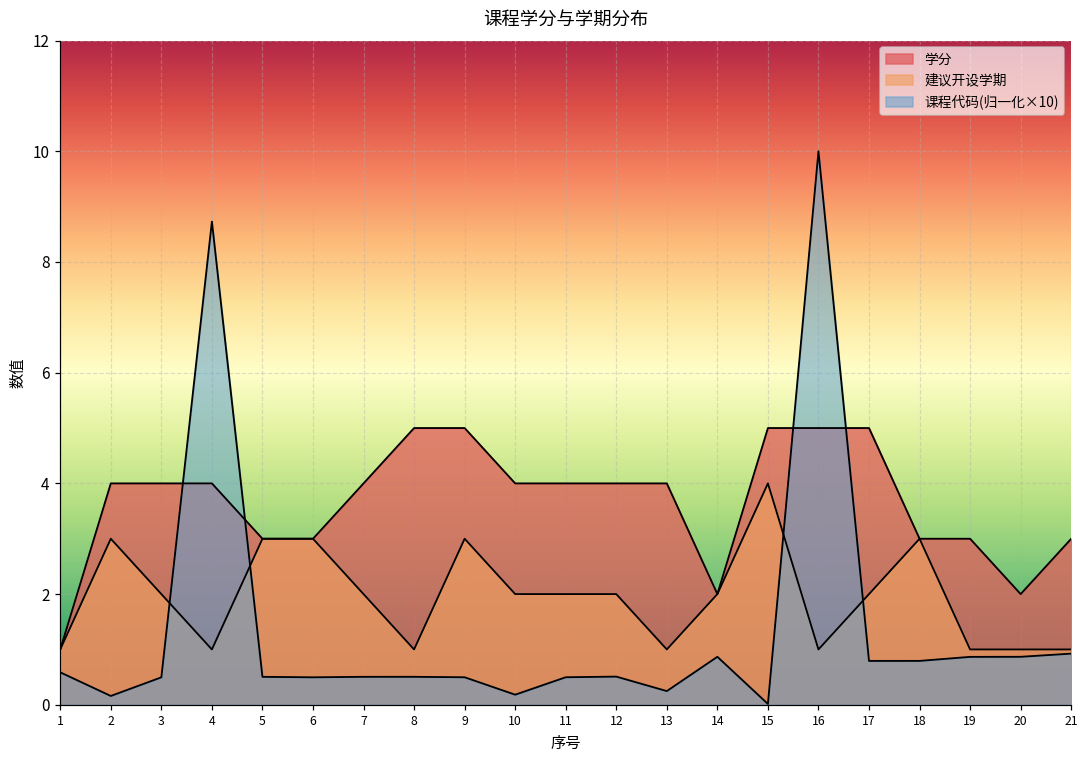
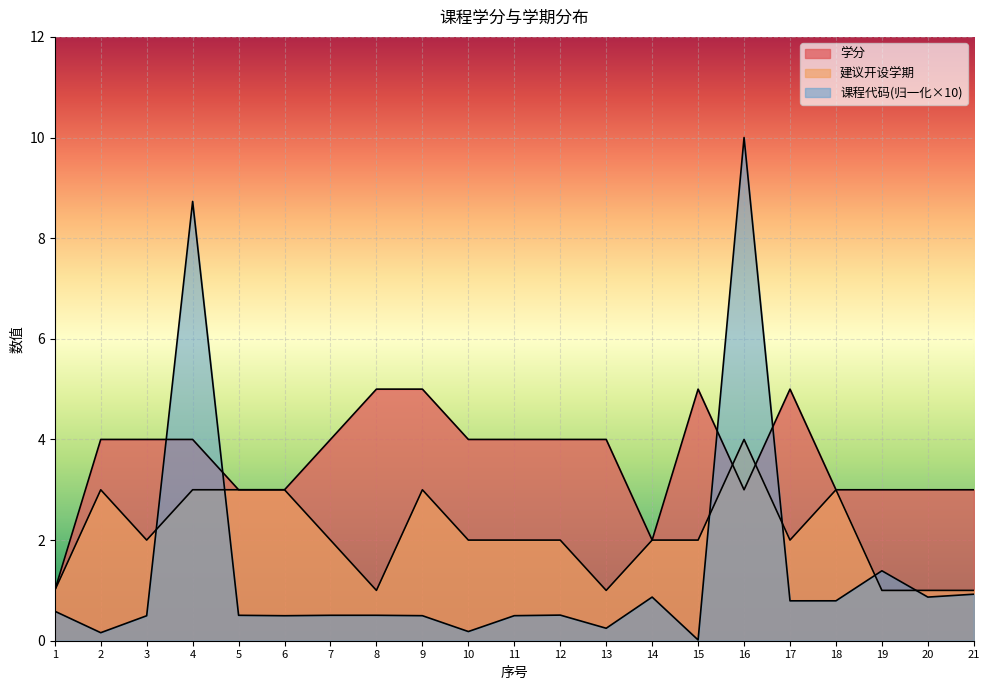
  {
    "学分": {
      "2": 4,
      "3": 4,
      "4": 4,
      "7": 4,
      "8": 5,
      "9": 5,
      "10": 4,
      "11": 4,
      "12": 4,
      "13": 4,
      "15": 5,
-     "16": 5,
+     "16": 3,
      "17": 5,
      "19": 3,
-     "20": 2,
+     "20": 3,
      "21": 3
    },
    "建议开设学期": {
      "2": 3,
      "3": 2,
-     "4": 1,
+     "4": 3,
      "7": 2,
      "8": 1,
      "9": 3,
      "10": 2,
      "11": 2,
      "12": 2,
      "13": 1,
-     "15": 4,
-     "16": 1,
+     "15": 2,
+     "16": 4,
      "17": 2,
      "19": 1,
      "20": 1,
      "21": 1
    },
    "课程代码(归一化×10)": {
      "1": 0.6,
      "2": 0.2,
      "3": 0.5,
      "4": 8.7,
      "5": 0.5,
      "6": 0.5,
      "7": 0.5,
      "8": 0.5,
      "9": 0.5,
      "10": 0.2,
      "11": 0.5,
      "12": 0.5,
      "13": 0.2,
      "14": 0.9,
      "15": 0.0,
      "16": 10.0,
      "17": 0.8,
      "18": 0.8,
-     "19": 0.9,
+     "19": 1.4,
      "20": 0.9,
      "21": 0.9
    }
  }
